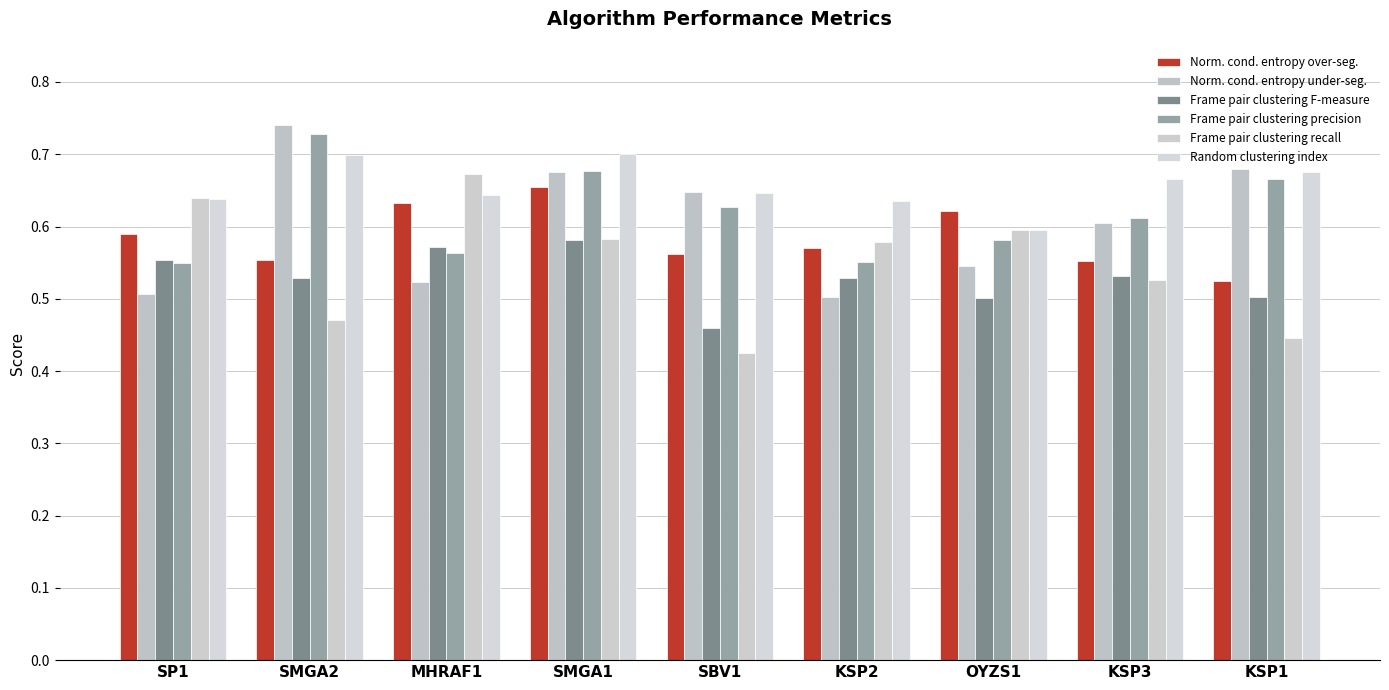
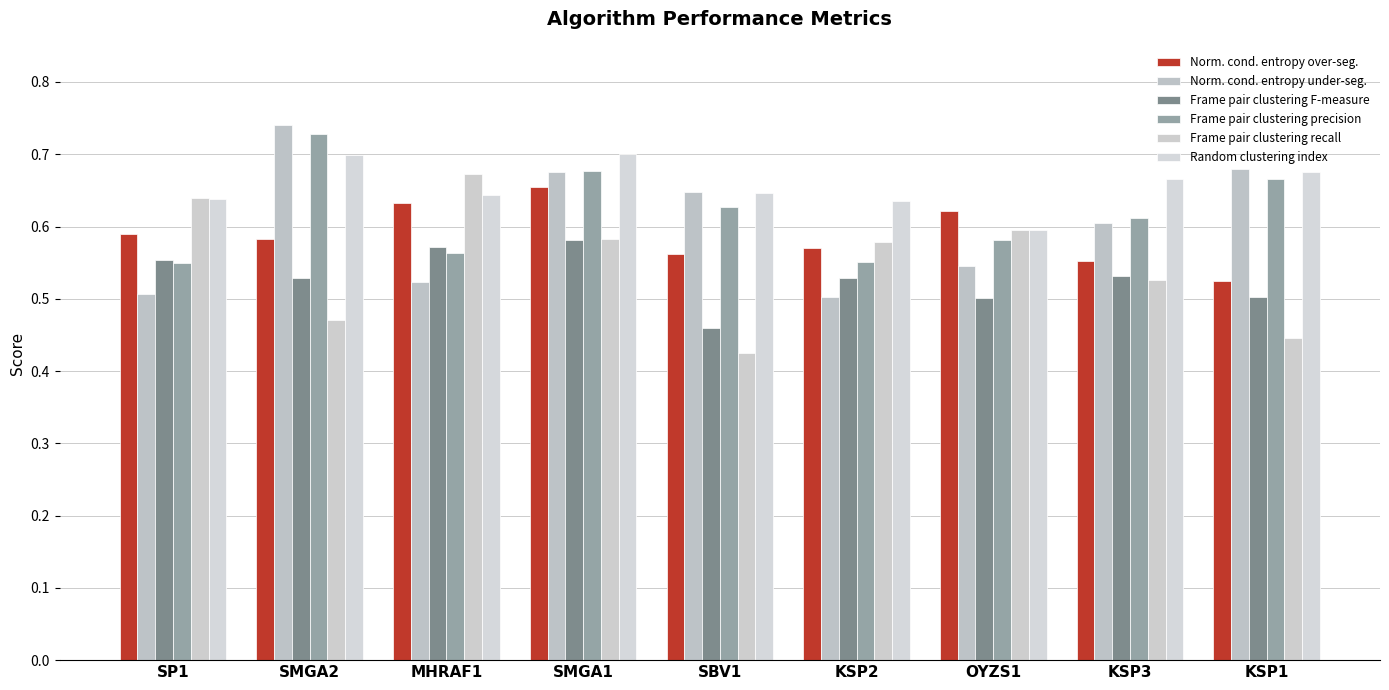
  {
    "Norm. cond. entropy over-seg.": {
      "SP1": 0.59,
-     "SMGA2": 0.55,
+     "SMGA2": 0.58,
      "MHRAF1": 0.63,
      "SMGA1": 0.65,
      "SBV1": 0.56,
      "KSP2": 0.57,
      "OYZS1": 0.62,
      "KSP3": 0.55,
      "KSP1": 0.53
    }
  }
